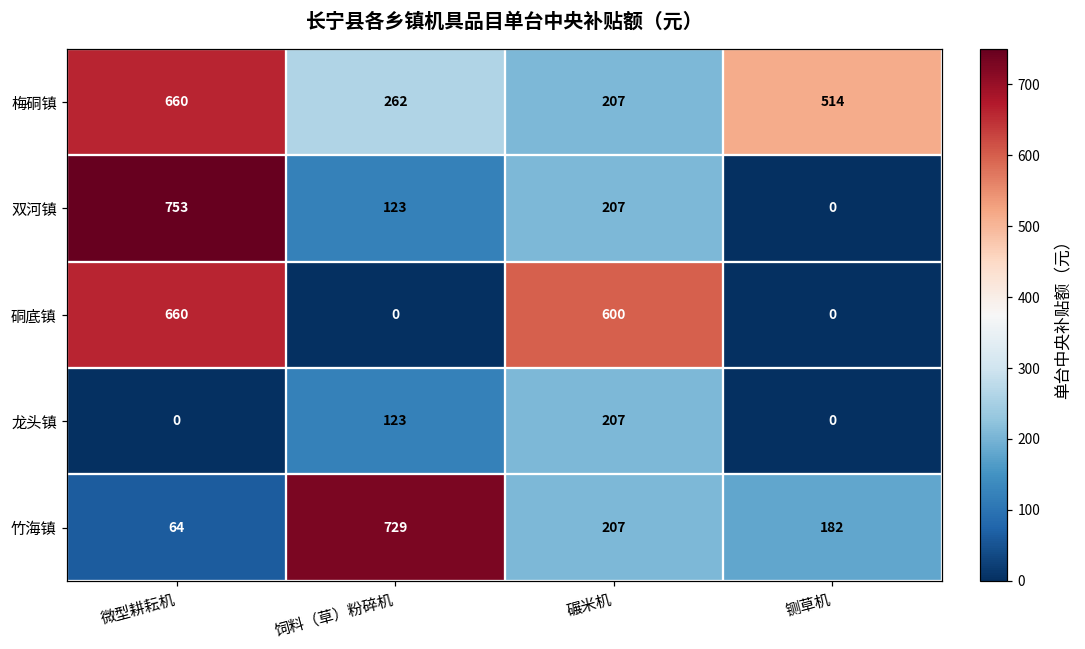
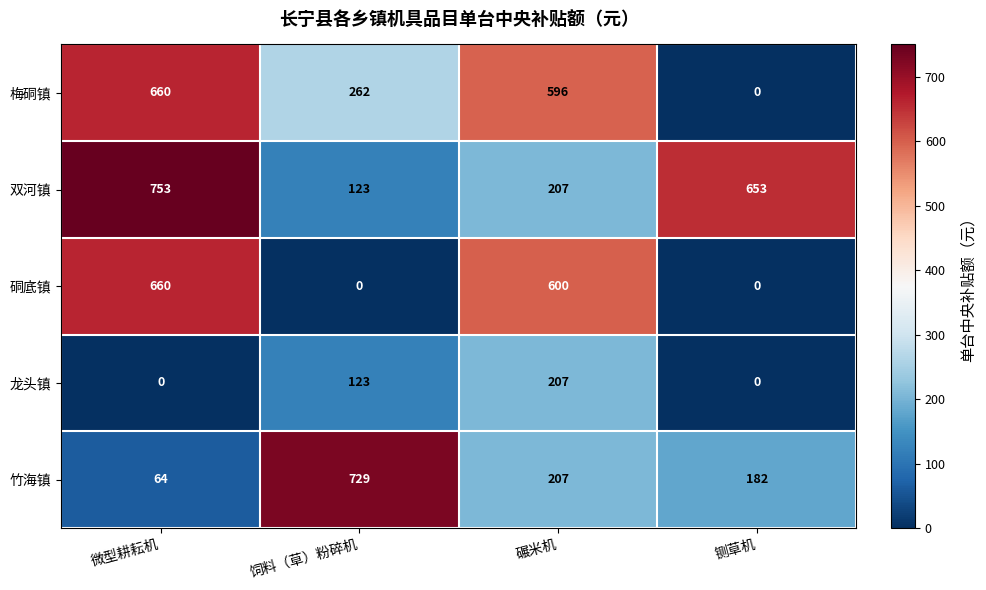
  {
    "梅硐镇": {
      "微型耕耘机": 660,
      "饲料（草）粉碎机": 262,
-     "碾米机": 207,
-     "铡草机": 514
+     "碾米机": 596,
+     "铡草机": 0
    },
    "双河镇": {
      "微型耕耘机": 753,
      "饲料（草）粉碎机": 123,
      "碾米机": 207,
-     "铡草机": 0
+     "铡草机": 653
    },
    "硐底镇": {
      "微型耕耘机": 660,
      "饲料（草）粉碎机": 0,
      "碾米机": 600,
      "铡草机": 0
    },
    "龙头镇": {
      "微型耕耘机": 0,
      "饲料（草）粉碎机": 123,
      "碾米机": 207,
      "铡草机": 0
    },
    "竹海镇": {
      "微型耕耘机": 64,
      "饲料（草）粉碎机": 729,
      "碾米机": 207,
      "铡草机": 182
    }
  }
